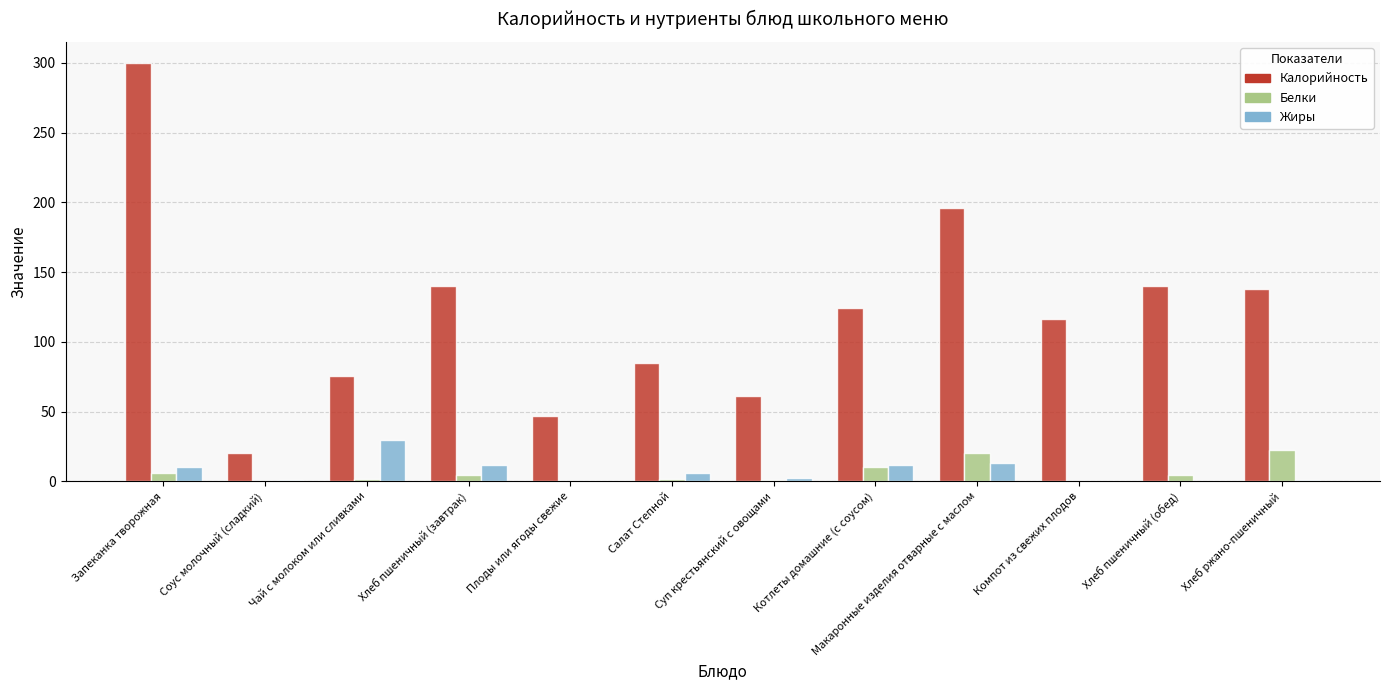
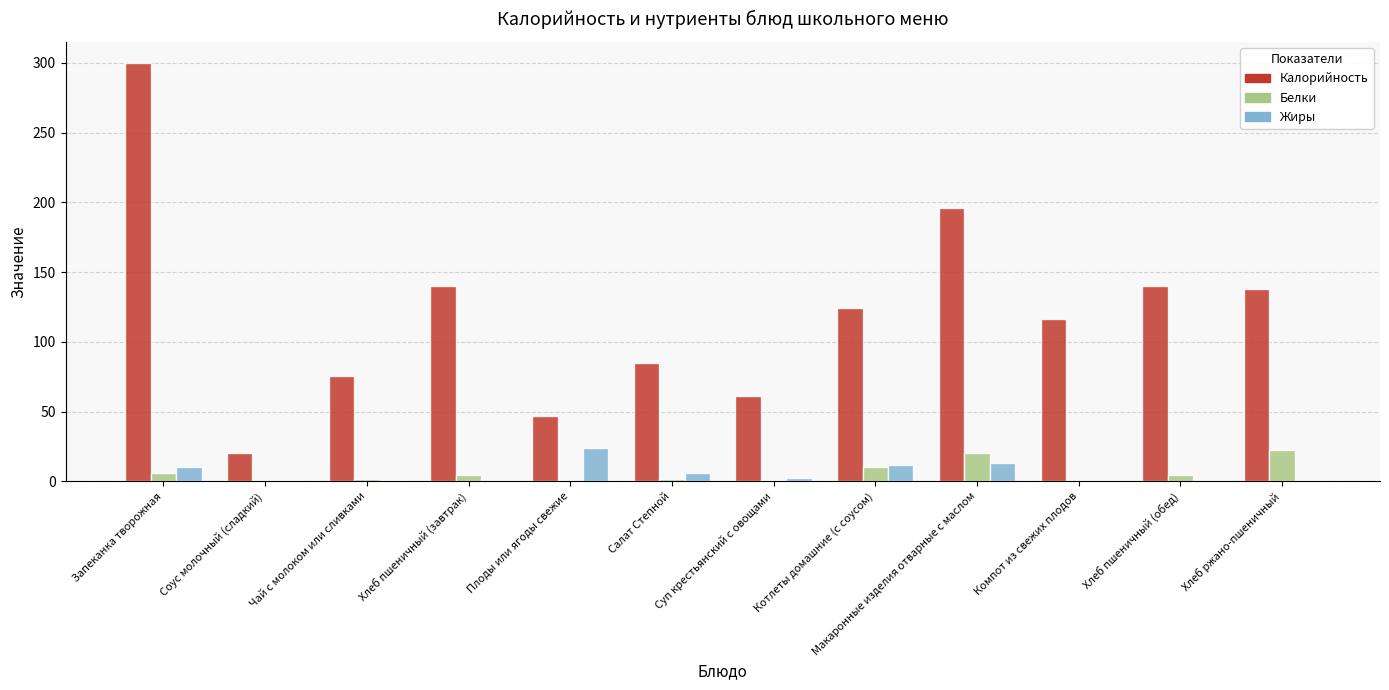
  {
    "Калорийность": {
      "Запеканка творожная": 300,
      "Соус молочный (сладкий)": 20,
      "Чай с молоком или сливками": 75,
      "Хлеб пшеничный (завтрак)": 140,
      "Плоды или ягоды свежие": 47,
      "Салат Степной": 85,
      "Суп крестьянский с овощами": 61,
      "Котлеты домашние (с соусом)": 124,
      "Макаронные изделия отварные с маслом": 196,
      "Компот из свежих плодов": 117,
      "Хлеб пшеничный (обед)": 140,
      "Хлеб ржано-пшеничный": 138
    },
    "Белки": {
      "Запеканка творожная": 6,
      "Хлеб пшеничный (завтрак)": 5,
      "Котлеты домашние (с соусом)": 11,
      "Макаронные изделия отварные с маслом": 20,
      "Хлеб пшеничный (обед)": 5,
      "Хлеб ржано-пшеничный": 22
    },
    "Жиры": {
      "Запеканка творожная": 10,
-     "Чай с молоком или сливками": 30,
-     "Хлеб пшеничный (завтрак)": 12,
-     "Плоды или ягоды свежие": 0,
+     "Чай с молоком или сливками": 1,
+     "Хлеб пшеничный (завтрак)": 1,
+     "Плоды или ягоды свежие": 24,
      "Салат Степной": 6,
      "Суп крестьянский с овощами": 2,
      "Котлеты домашние (с соусом)": 12,
      "Макаронные изделия отварные с маслом": 13
    }
  }
